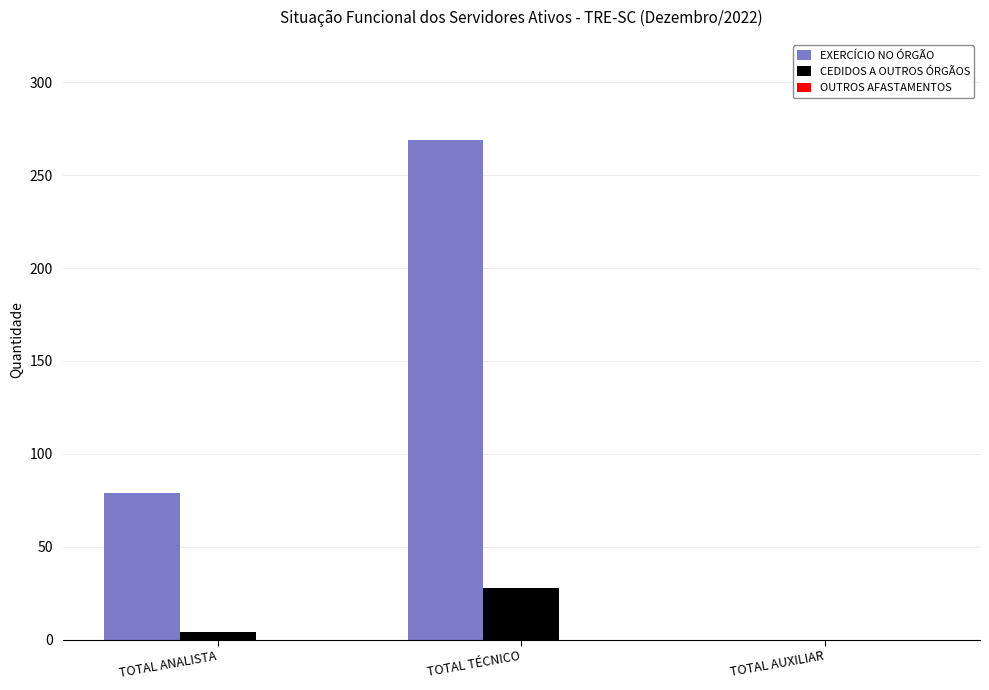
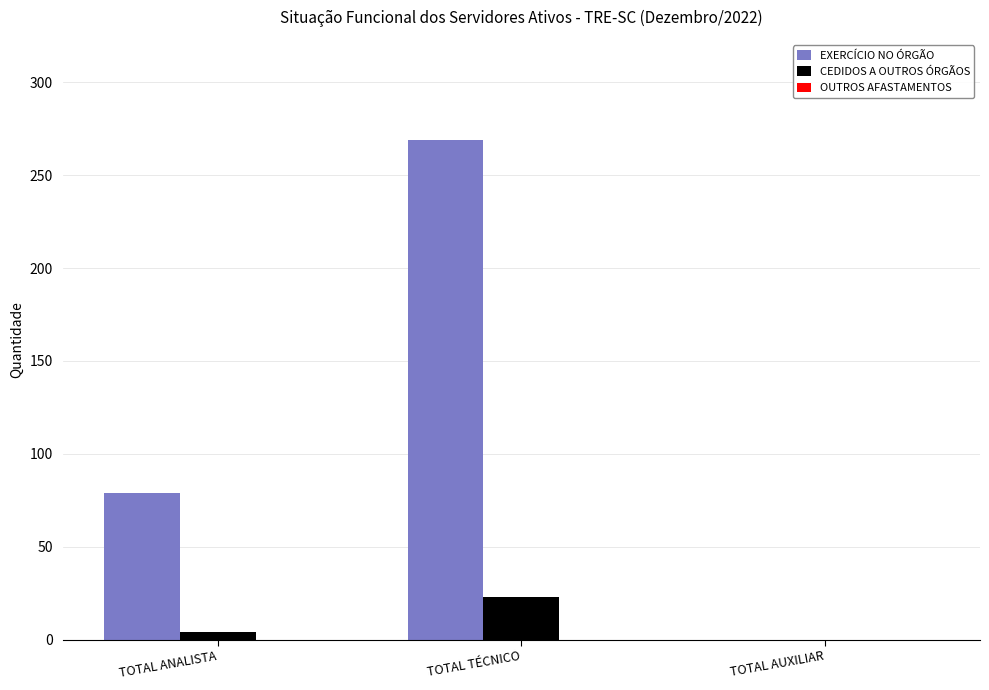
  {
    "EXERCÍCIO NO ÓRGÃO": {
      "TOTAL ANALISTA": 79,
      "TOTAL TÉCNICO": 269,
      "TOTAL AUXILIAR": 0
    },
    "CEDIDOS A OUTROS ÓRGÃOS": {
      "TOTAL ANALISTA": 4,
-     "TOTAL TÉCNICO": 28,
+     "TOTAL TÉCNICO": 23,
      "TOTAL AUXILIAR": 0
    },
    "OUTROS AFASTAMENTOS": {
      "TOTAL ANALISTA": 0,
      "TOTAL TÉCNICO": 0,
      "TOTAL AUXILIAR": 0
    }
  }
